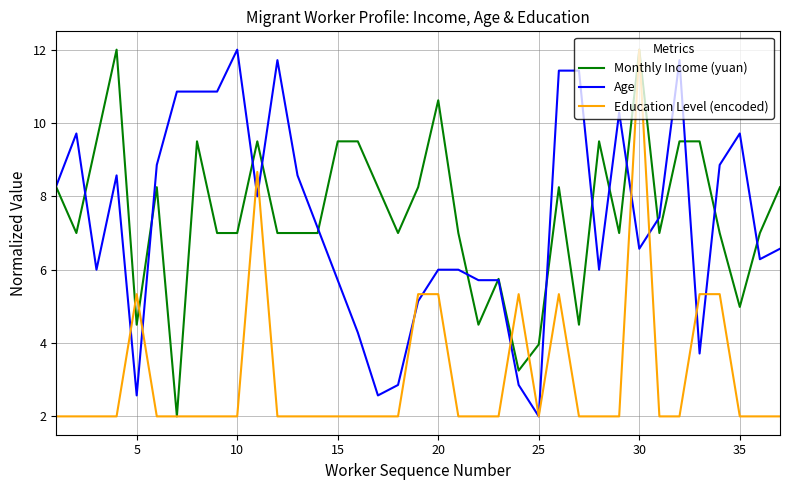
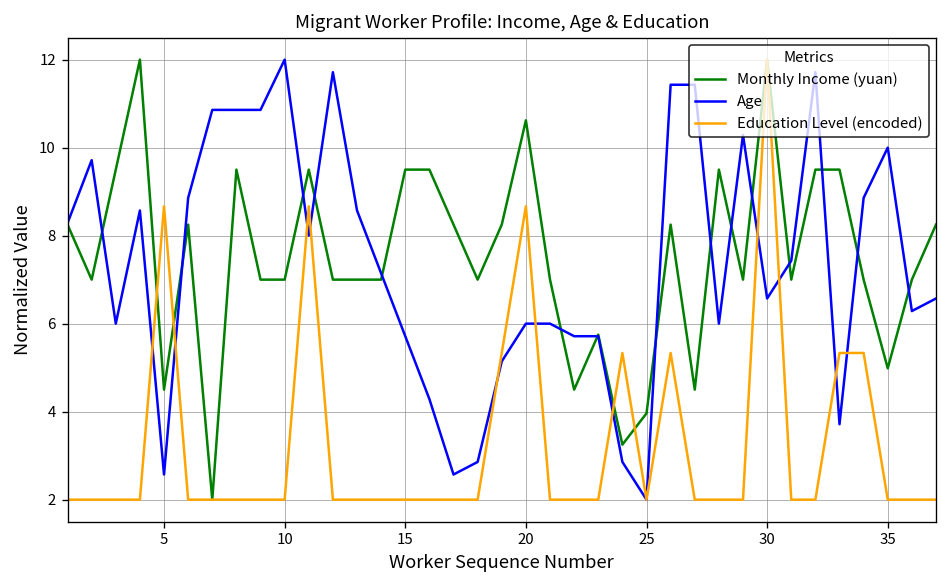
  {
    "Monthly Income (yuan)": {
      "5": 4.5,
      "10": 7.0,
      "15": 9.5,
      "20": 10.6,
      "25": 4.0,
      "35": 5.0
    },
    "Age": {
      "5": 2.6,
      "10": 12.0,
      "15": 5.7,
      "20": 6.0,
      "30": 6.6,
-     "35": 9.7
+     "35": 10.0
    },
    "Education Level (encoded)": {
-     "5": 5.3,
+     "5": 8.7,
      "10": 2.0,
      "15": 2.0,
-     "20": 5.3,
+     "20": 8.7,
      "35": 2.0
    }
  }
